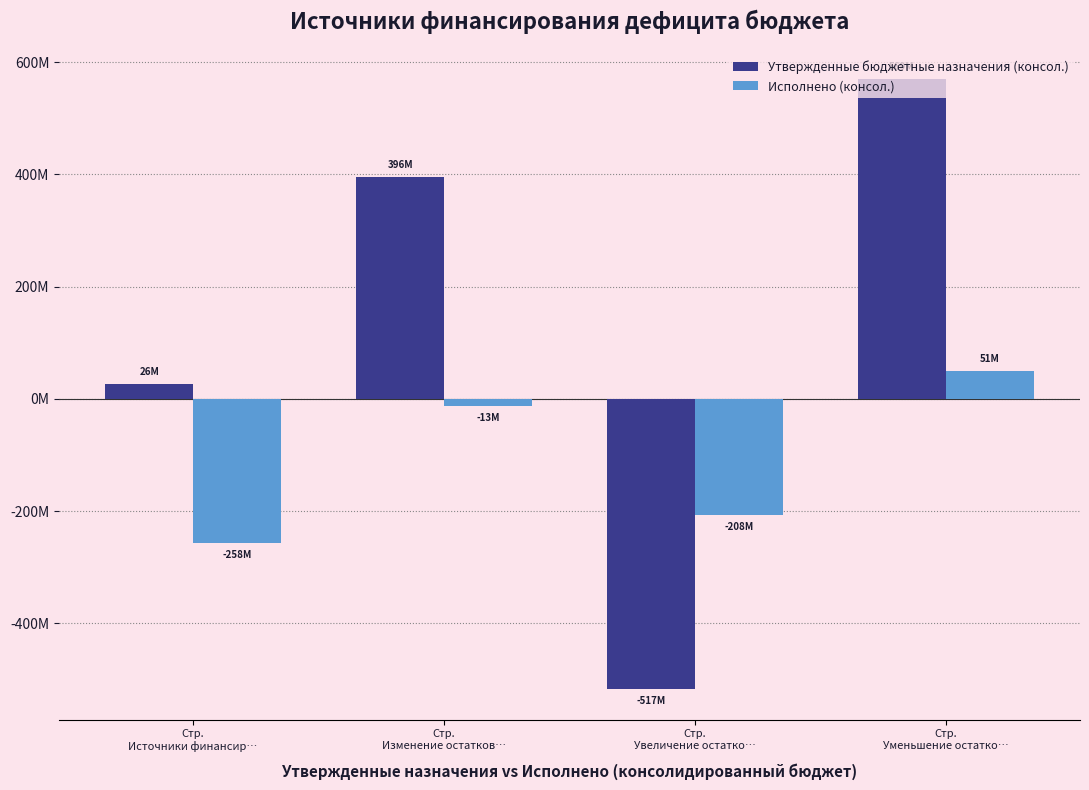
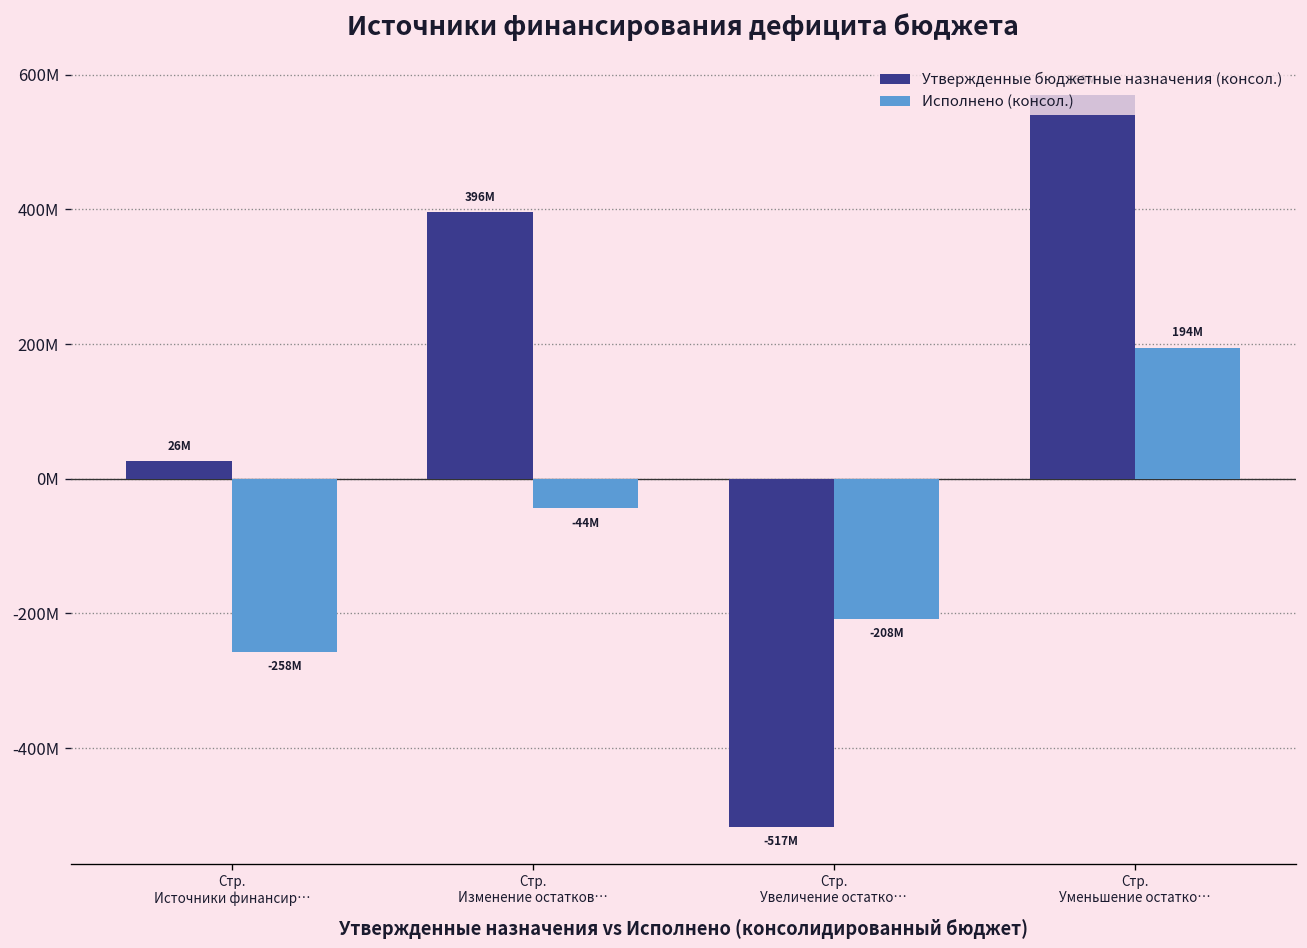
  {
    "Утвержденные бюджетные назначения (консол.)": {
      "Стр. Источники финансир…": "26M",
      "Стр. Изменение остатков…": "396M",
      "Стр. Увеличение остатко…": "-517M"
    },
    "Исполнено (консол.)": {
      "Стр. Источники финансир…": "-258M",
-     "Стр. Изменение остатков…": "-13M",
+     "Стр. Изменение остатков…": "-44M",
      "Стр. Увеличение остатко…": "-208M",
-     "Стр. Уменьшение остатко…": "51M"
+     "Стр. Уменьшение остатко…": "194M"
    }
  }
